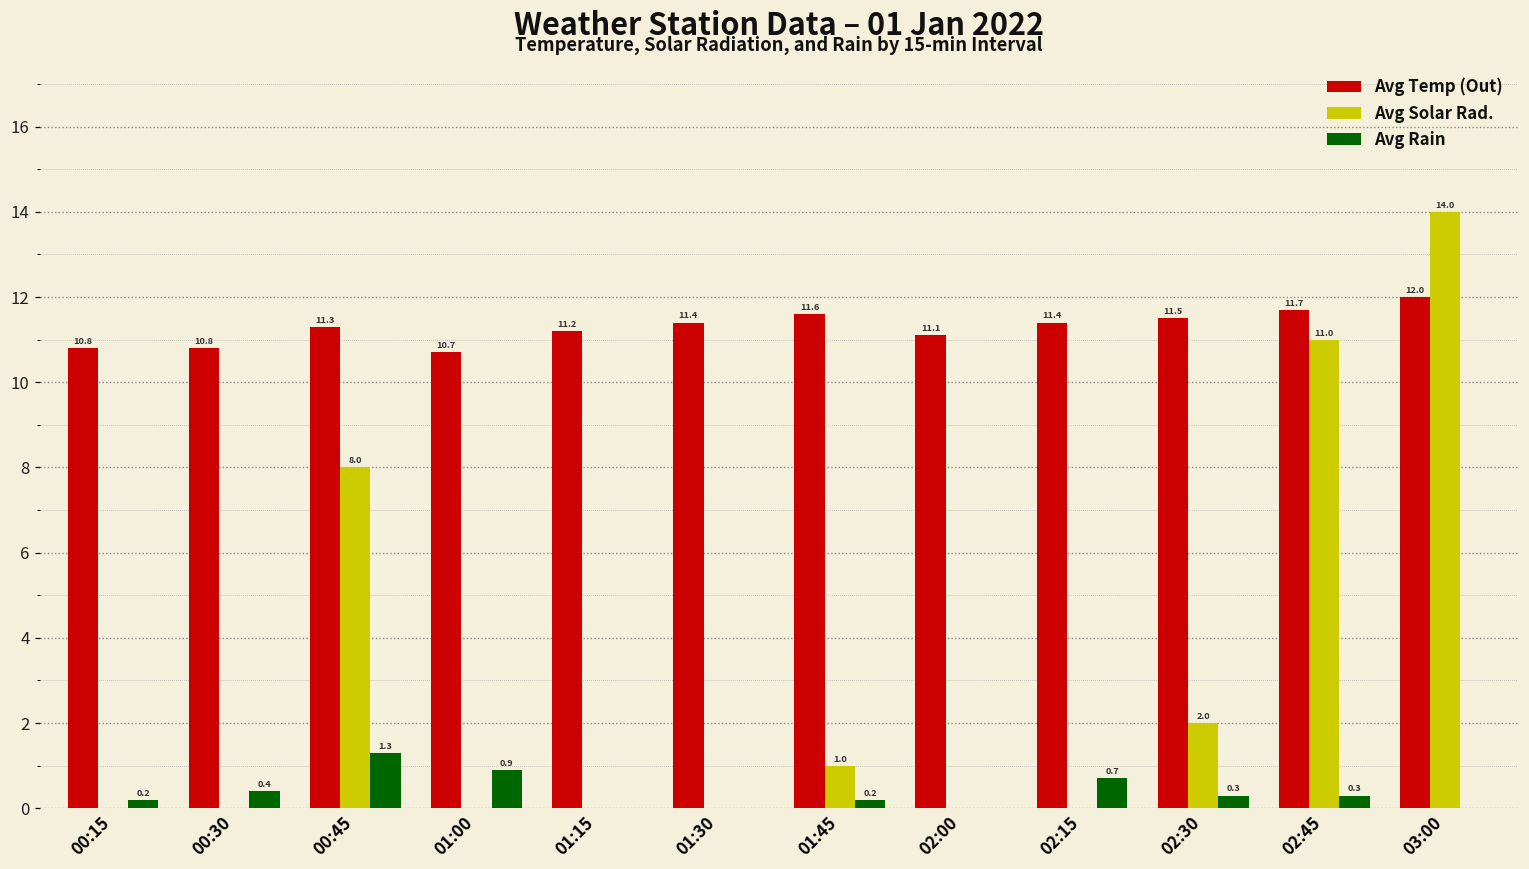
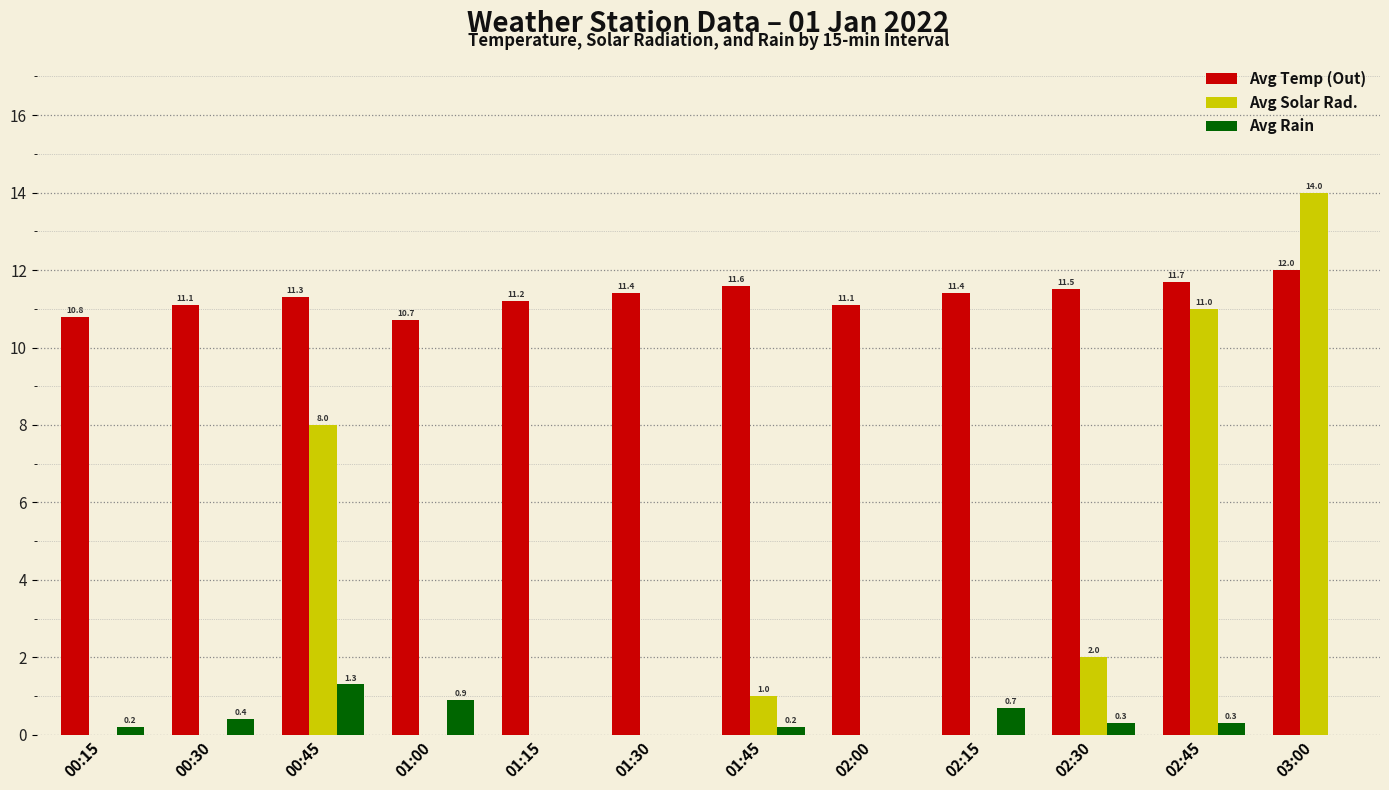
  {
    "Avg Temp (Out)": {
      "00:15": 10.8,
-     "00:30": 10.8,
+     "00:30": 11.1,
      "00:45": 11.3,
      "01:00": 10.7,
      "01:15": 11.2,
      "01:30": 11.4,
      "01:45": 11.6,
      "02:00": 11.1,
      "02:15": 11.4,
      "02:30": 11.5,
      "02:45": 11.7,
      "03:00": 12.0
    },
    "Avg Solar Rad.": {
      "00:45": 8.0,
      "01:45": 1.0,
      "02:30": 2.0,
      "02:45": 11.0,
      "03:00": 14.0
    },
    "Avg Rain": {
      "00:15": 0.2,
      "00:30": 0.4,
      "00:45": 1.3,
      "01:00": 0.9,
      "01:45": 0.2,
      "02:15": 0.7,
      "02:30": 0.3,
      "02:45": 0.3
    }
  }
